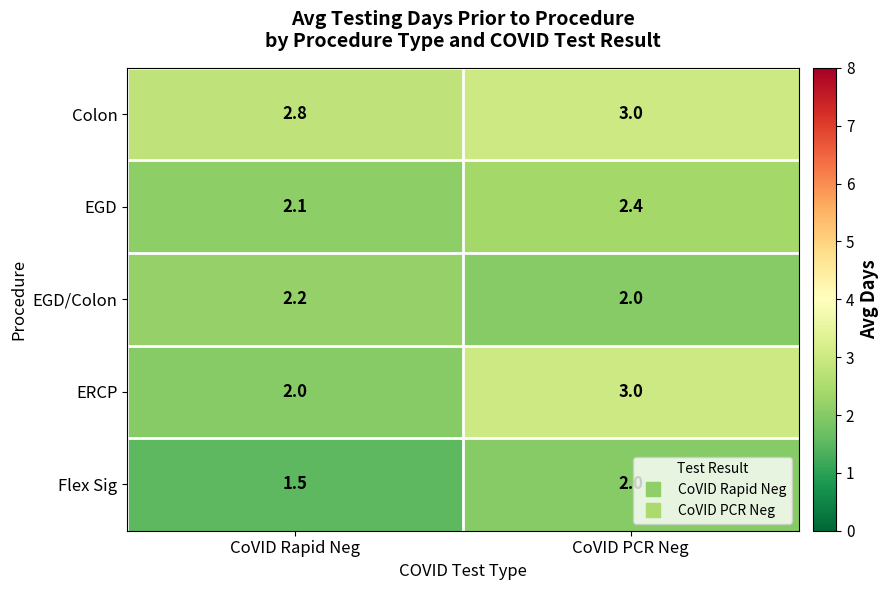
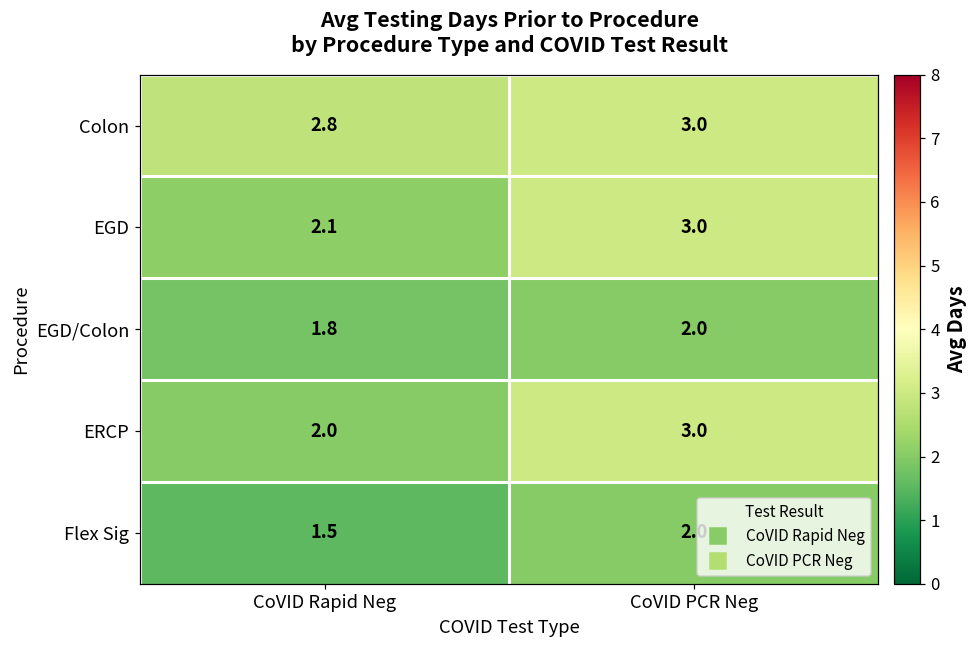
  {
    "Colon": {
      "CoVID Rapid Neg": 2.8,
      "CoVID PCR Neg": 3.0
    },
    "EGD": {
      "CoVID Rapid Neg": 2.1,
-     "CoVID PCR Neg": 2.4
+     "CoVID PCR Neg": 3.0
    },
    "EGD/Colon": {
-     "CoVID Rapid Neg": 2.2,
+     "CoVID Rapid Neg": 1.8,
      "CoVID PCR Neg": 2.0
    },
    "ERCP": {
      "CoVID Rapid Neg": 2.0,
      "CoVID PCR Neg": 3.0
    },
    "Flex Sig": {
      "CoVID Rapid Neg": 1.5
    }
  }
